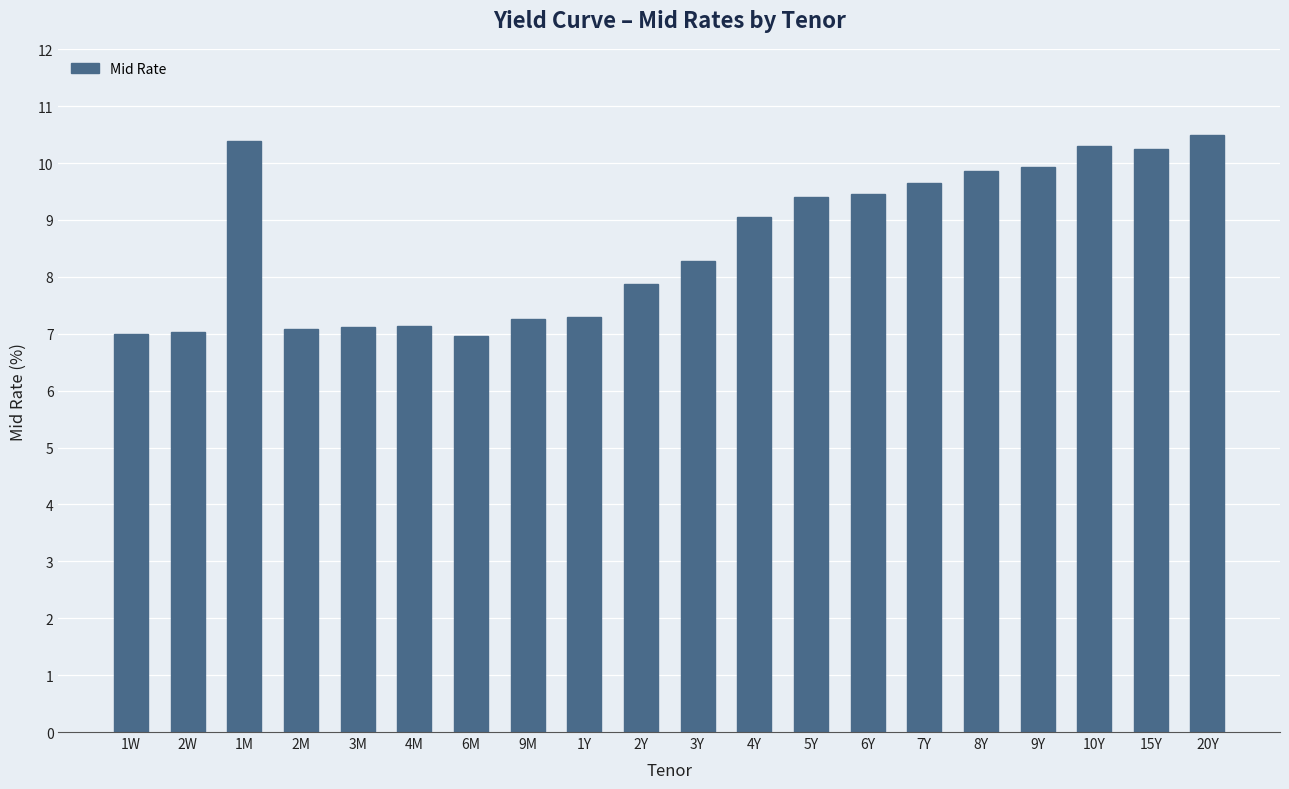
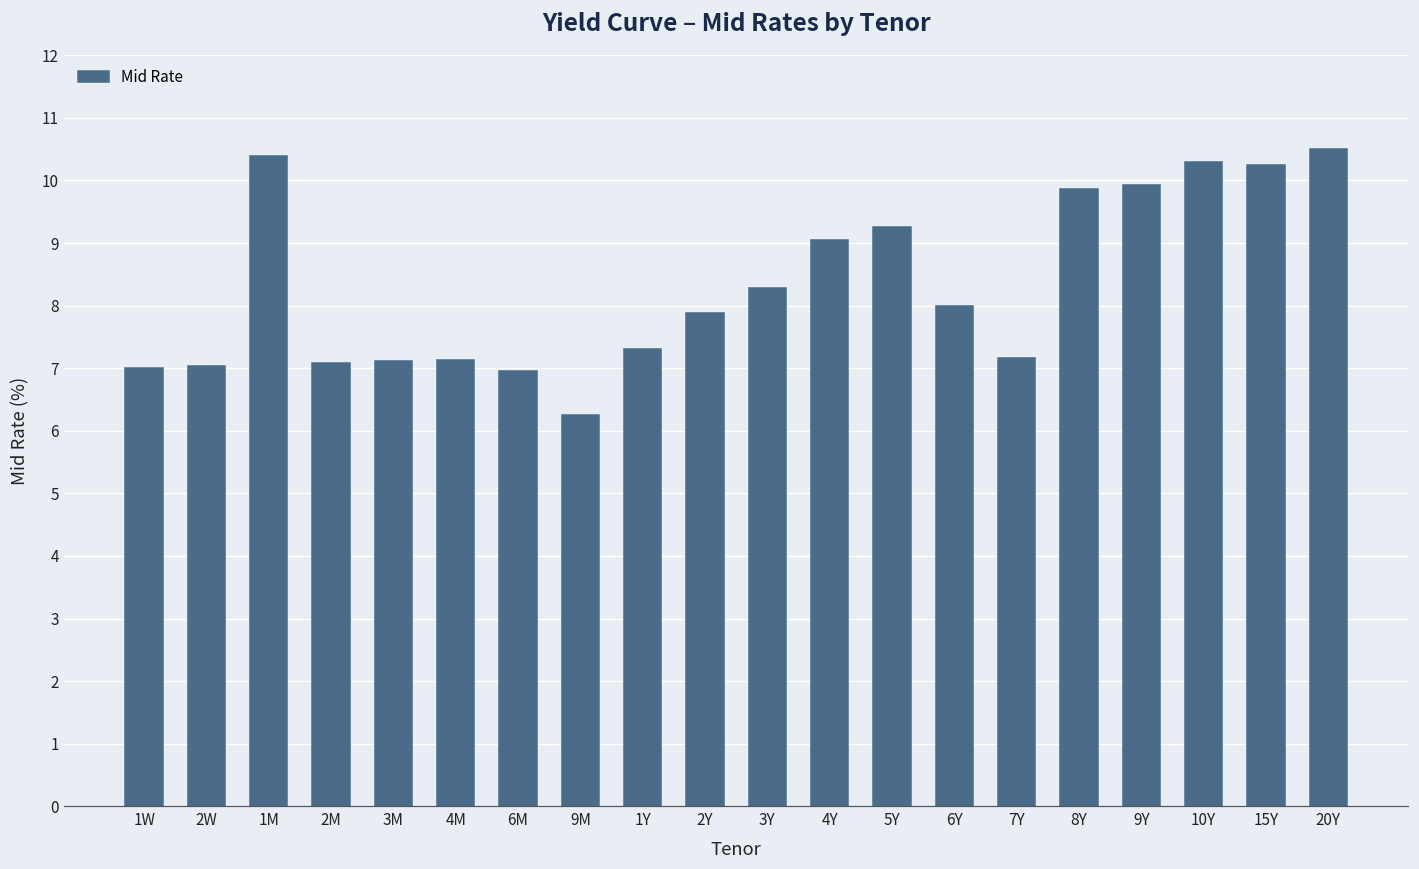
  {
    "1W": 7.0,
    "2W": 7.0,
    "1M": 10.4,
    "2M": 7.1,
    "3M": 7.1,
    "4M": 7.1,
    "6M": 7.0,
-   "9M": 7.3,
+   "9M": 6.3,
    "1Y": 7.3,
    "2Y": 7.9,
    "3Y": 8.3,
    "4Y": 9.1,
-   "5Y": 9.4,
-   "6Y": 9.5,
-   "7Y": 9.7,
+   "5Y": 9.3,
+   "6Y": 8.0,
+   "7Y": 7.2,
    "8Y": 9.9,
    "9Y": 9.9,
    "10Y": 10.3,
    "15Y": 10.3,
    "20Y": 10.5
  }
